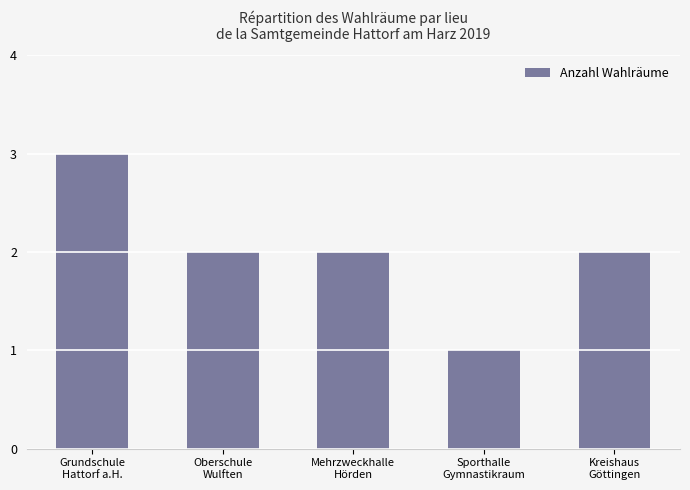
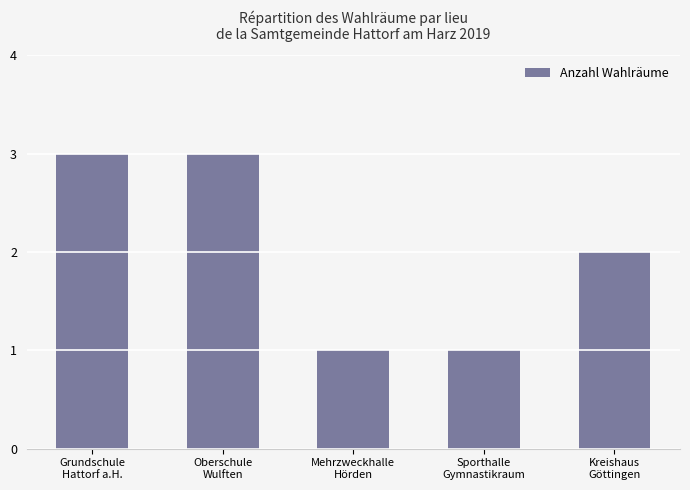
  {
    "Grundschule Hattorf a.H.": 3,
-   "Oberschule Wulften": 2,
-   "Mehrzweckhalle Hörden": 2,
+   "Oberschule Wulften": 3,
+   "Mehrzweckhalle Hörden": 1,
    "Sporthalle Gymnastikraum": 1,
    "Kreishaus Göttingen": 2
  }
